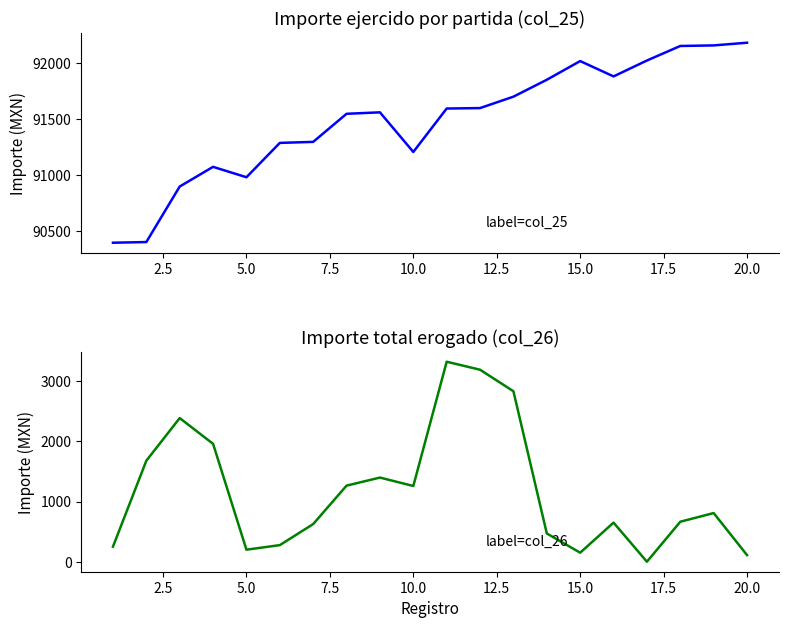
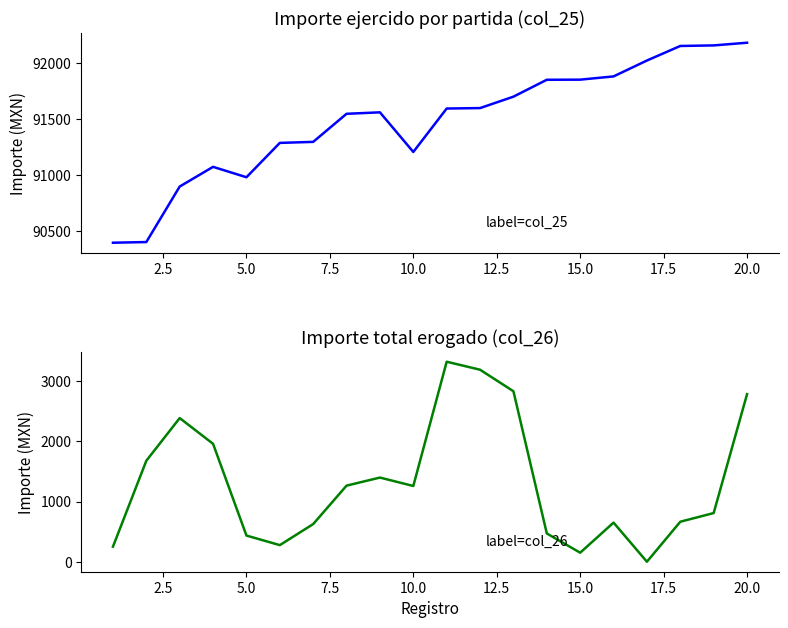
  {
    "Importe ejercido por partida (col_25)": {
      "5.0": 90980,
      "10.0": 91210,
-     "15.0": 92020,
+     "15.0": 91850,
      "20.0": 92180
    },
    "Importe total erogado (col_26)": {
-     "5.0": 200,
+     "5.0": 400,
      "10.0": 1300,
      "15.0": 200,
-     "20.0": 100
+     "20.0": 2800
    }
  }
